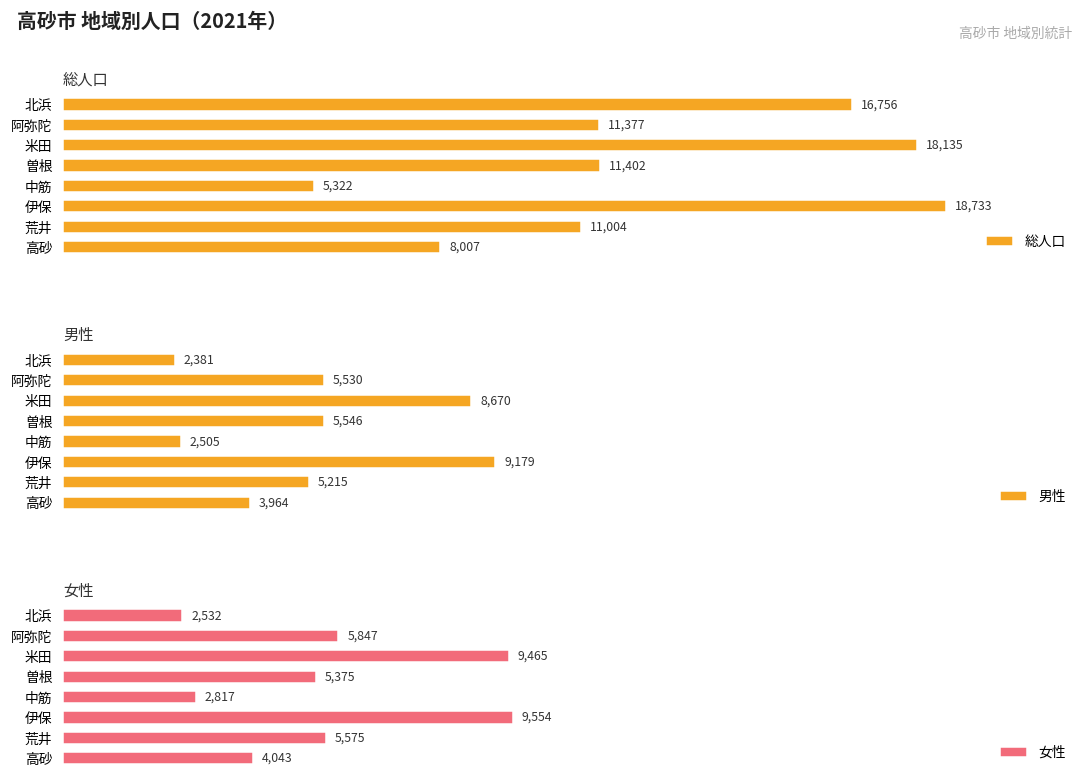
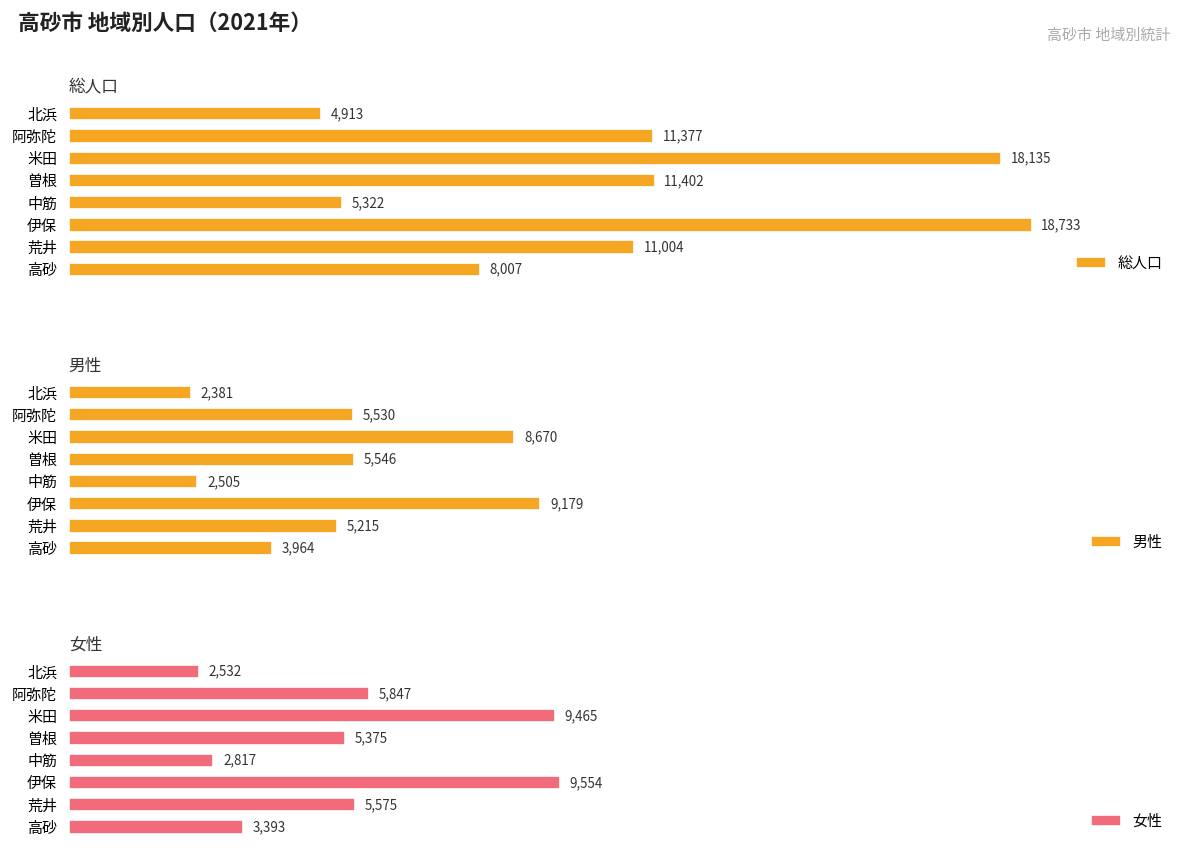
  {
    "総人口": {
-     "北浜": "16,756",
+     "北浜": "4,913",
      "阿弥陀": "11,377",
      "米田": "18,135",
      "曽根": "11,402",
      "中筋": "5,322",
      "伊保": "18,733",
      "荒井": "11,004",
      "高砂": "8,007"
    },
    "男性": {
      "北浜": "2,381",
      "阿弥陀": "5,530",
      "米田": "8,670",
      "曽根": "5,546",
      "中筋": "2,505",
      "伊保": "9,179",
      "荒井": "5,215",
      "高砂": "3,964"
    },
    "女性": {
      "北浜": "2,532",
      "阿弥陀": "5,847",
      "米田": "9,465",
      "曽根": "5,375",
      "中筋": "2,817",
      "伊保": "9,554",
      "荒井": "5,575",
-     "高砂": "4,043"
+     "高砂": "3,393"
    }
  }
